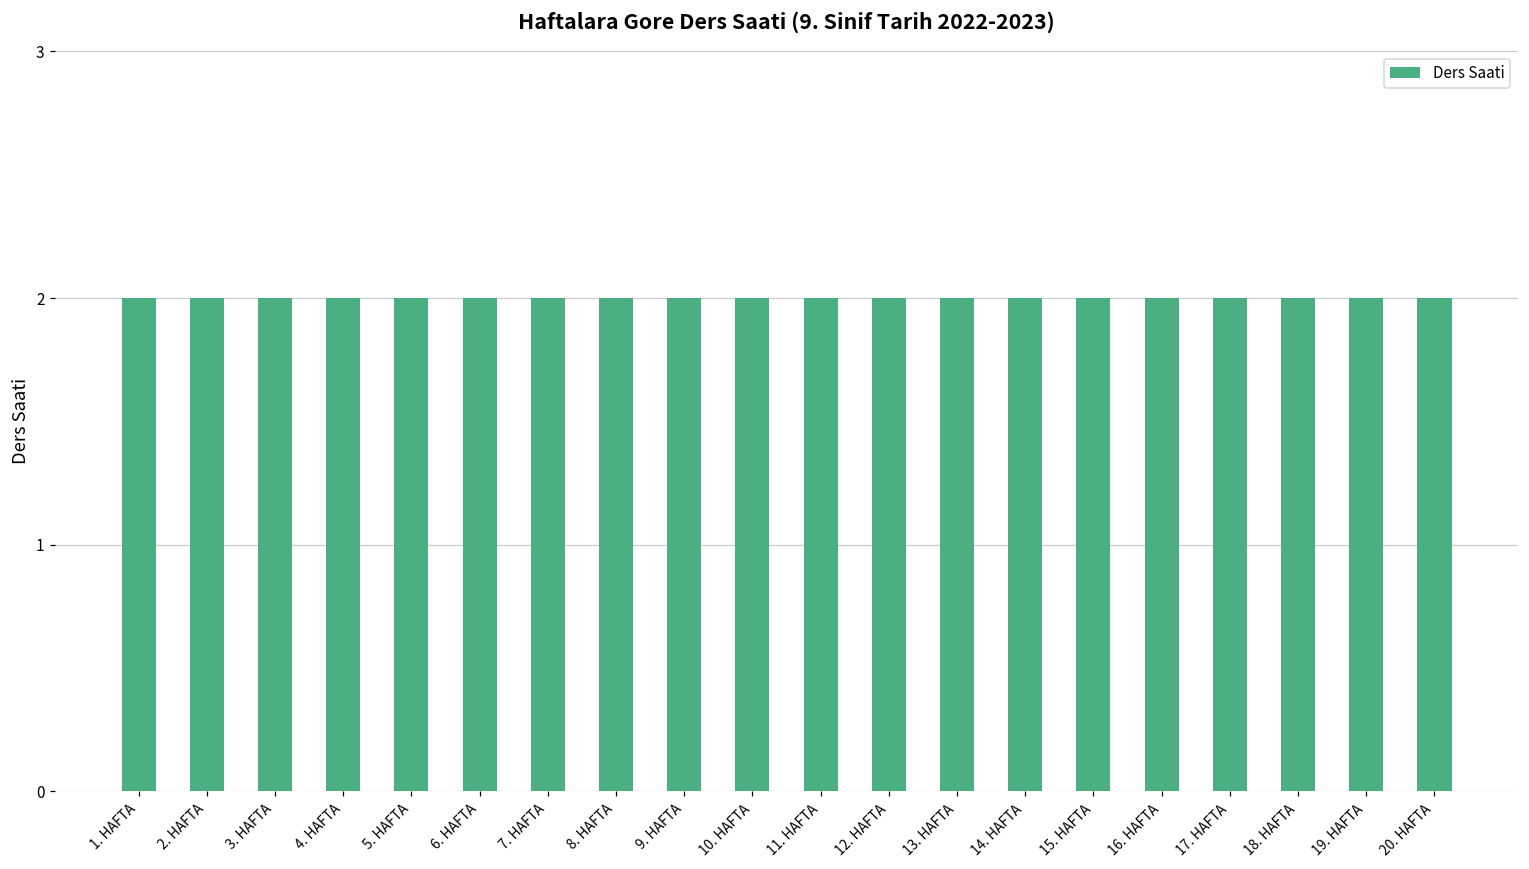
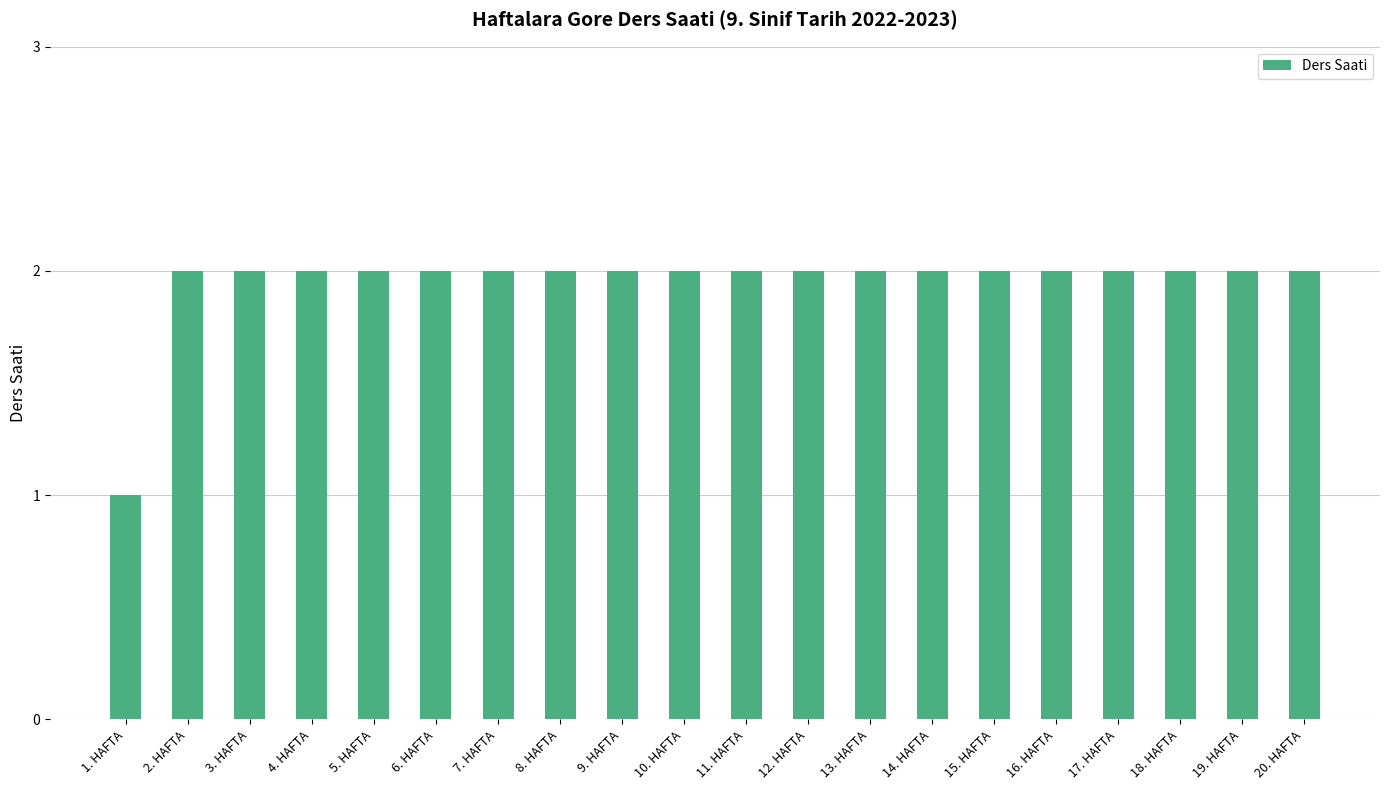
  {
-   "1. HAFTA": 2,
+   "1. HAFTA": 1,
    "2. HAFTA": 2,
    "3. HAFTA": 2,
    "4. HAFTA": 2,
    "5. HAFTA": 2,
    "6. HAFTA": 2,
    "7. HAFTA": 2,
    "8. HAFTA": 2,
    "9. HAFTA": 2,
    "10. HAFTA": 2,
    "11. HAFTA": 2,
    "12. HAFTA": 2,
    "13. HAFTA": 2,
    "14. HAFTA": 2,
    "15. HAFTA": 2,
    "16. HAFTA": 2,
    "17. HAFTA": 2,
    "18. HAFTA": 2,
    "19. HAFTA": 2,
    "20. HAFTA": 2
  }
